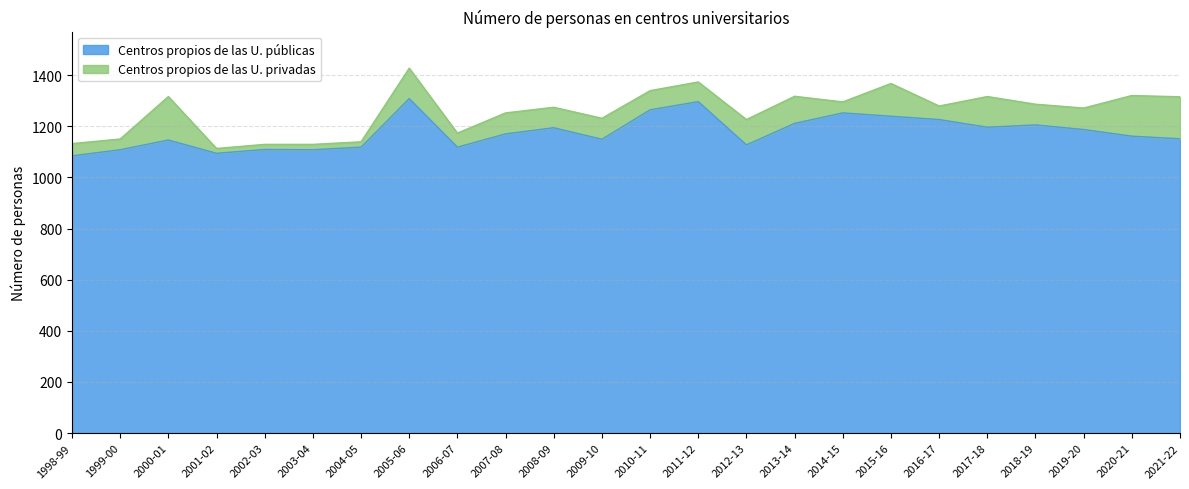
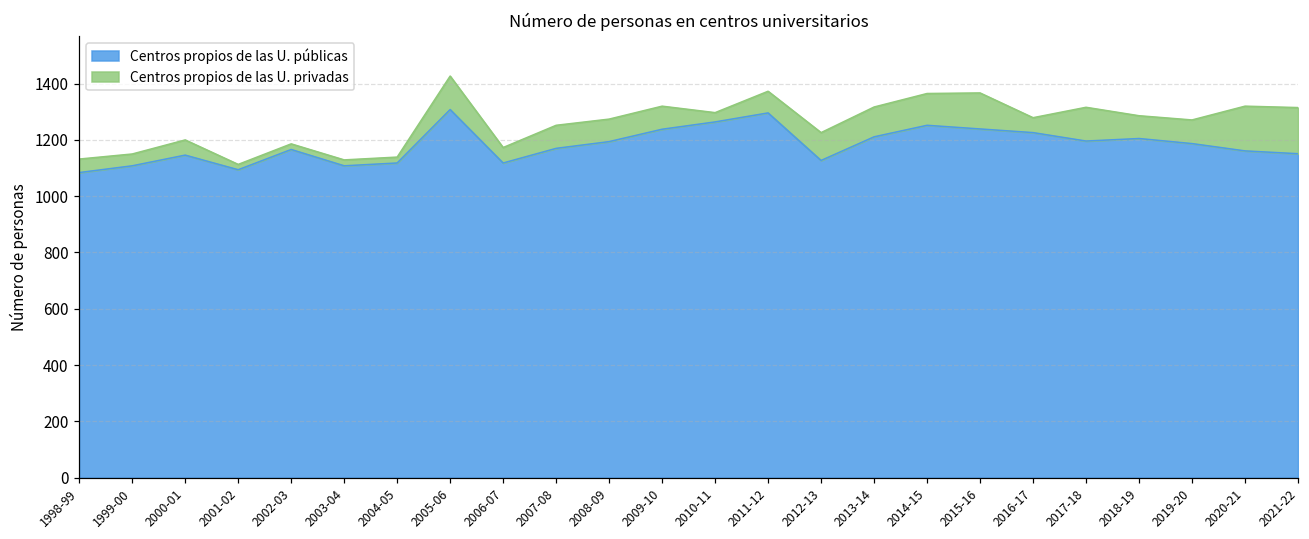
  {
    "Centros propios de las U. públicas": {
      "1998-99": 1080,
      "1999-00": 1110,
      "2000-01": 1150,
      "2001-02": 1090,
-     "2002-03": 1110,
+     "2002-03": 1170,
      "2003-04": 1110,
      "2004-05": 1120,
      "2005-06": 1310,
      "2006-07": 1120,
      "2007-08": 1170,
      "2008-09": 1190,
-     "2009-10": 1150,
+     "2009-10": 1240,
      "2010-11": 1260,
      "2011-12": 1300,
      "2012-13": 1130,
      "2013-14": 1210,
      "2014-15": 1250,
      "2015-16": 1240,
      "2016-17": 1230,
      "2017-18": 1200,
      "2018-19": 1210,
      "2019-20": 1190,
      "2020-21": 1160,
      "2021-22": 1150
    },
    "Centros propios de las U. privadas": {
      "1998-99": 50,
      "1999-00": 40,
-     "2000-01": 170,
+     "2000-01": 50,
      "2001-02": 20,
      "2002-03": 20,
      "2003-04": 20,
      "2004-05": 20,
      "2005-06": 120,
      "2006-07": 60,
      "2007-08": 80,
      "2008-09": 80,
      "2009-10": 80,
-     "2010-11": 80,
+     "2010-11": 30,
      "2011-12": 80,
      "2012-13": 100,
      "2013-14": 110,
-     "2014-15": 40,
+     "2014-15": 110,
      "2015-16": 130,
      "2016-17": 50,
      "2017-18": 120,
      "2018-19": 80,
      "2019-20": 80,
      "2020-21": 160,
      "2021-22": 160
    }
  }
